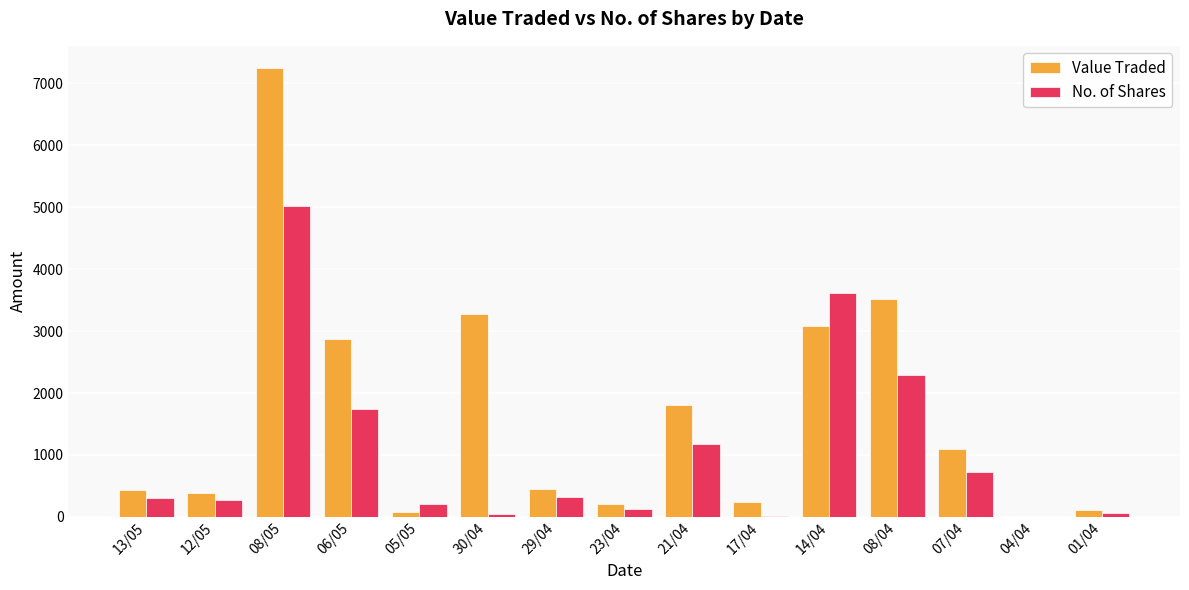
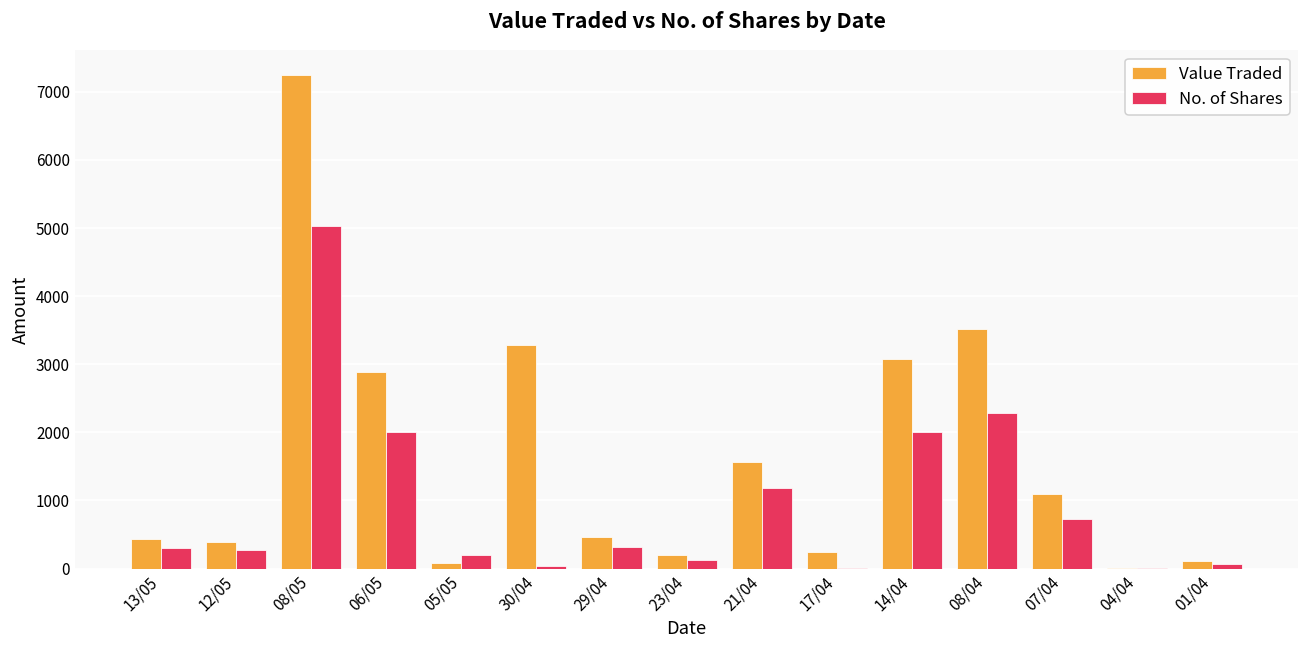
  {
    "Value Traded": {
      "13/05": 400,
      "12/05": 400,
      "08/05": 7200,
      "06/05": 2900,
      "05/05": 100,
      "30/04": 3300,
      "29/04": 500,
      "23/04": 200,
-     "21/04": 1800,
+     "21/04": 1600,
      "17/04": 200,
      "14/04": 3100,
      "08/04": 3500,
      "07/04": 1100,
      "01/04": 100
    },
    "No. of Shares": {
      "13/05": 300,
      "12/05": 300,
      "08/05": 5000,
-     "06/05": 1700,
+     "06/05": 2000,
      "05/05": 200,
      "29/04": 300,
      "23/04": 100,
      "21/04": 1200,
-     "14/04": 3600,
+     "14/04": 2000,
      "08/04": 2300,
      "07/04": 700,
      "01/04": 100
    }
  }
